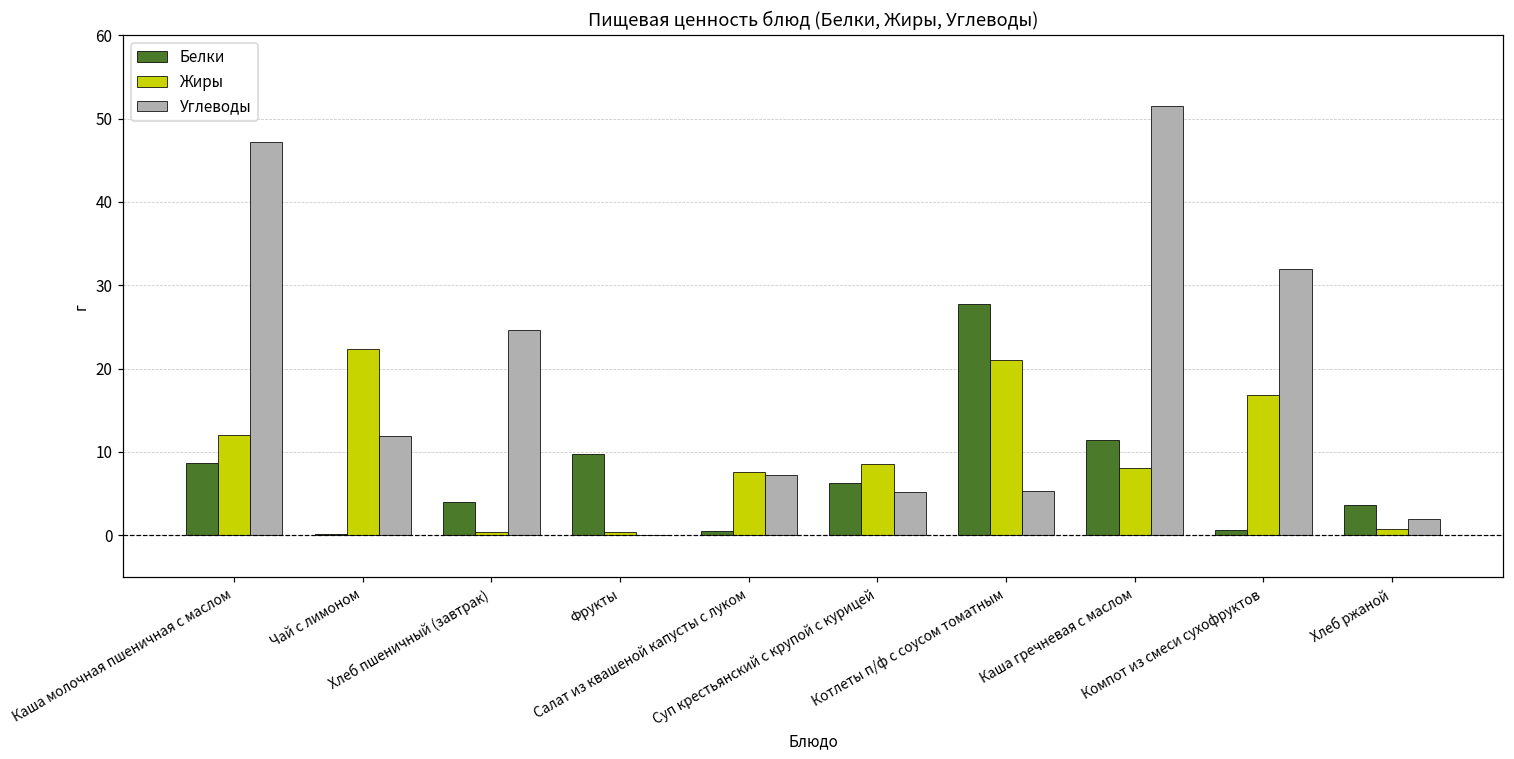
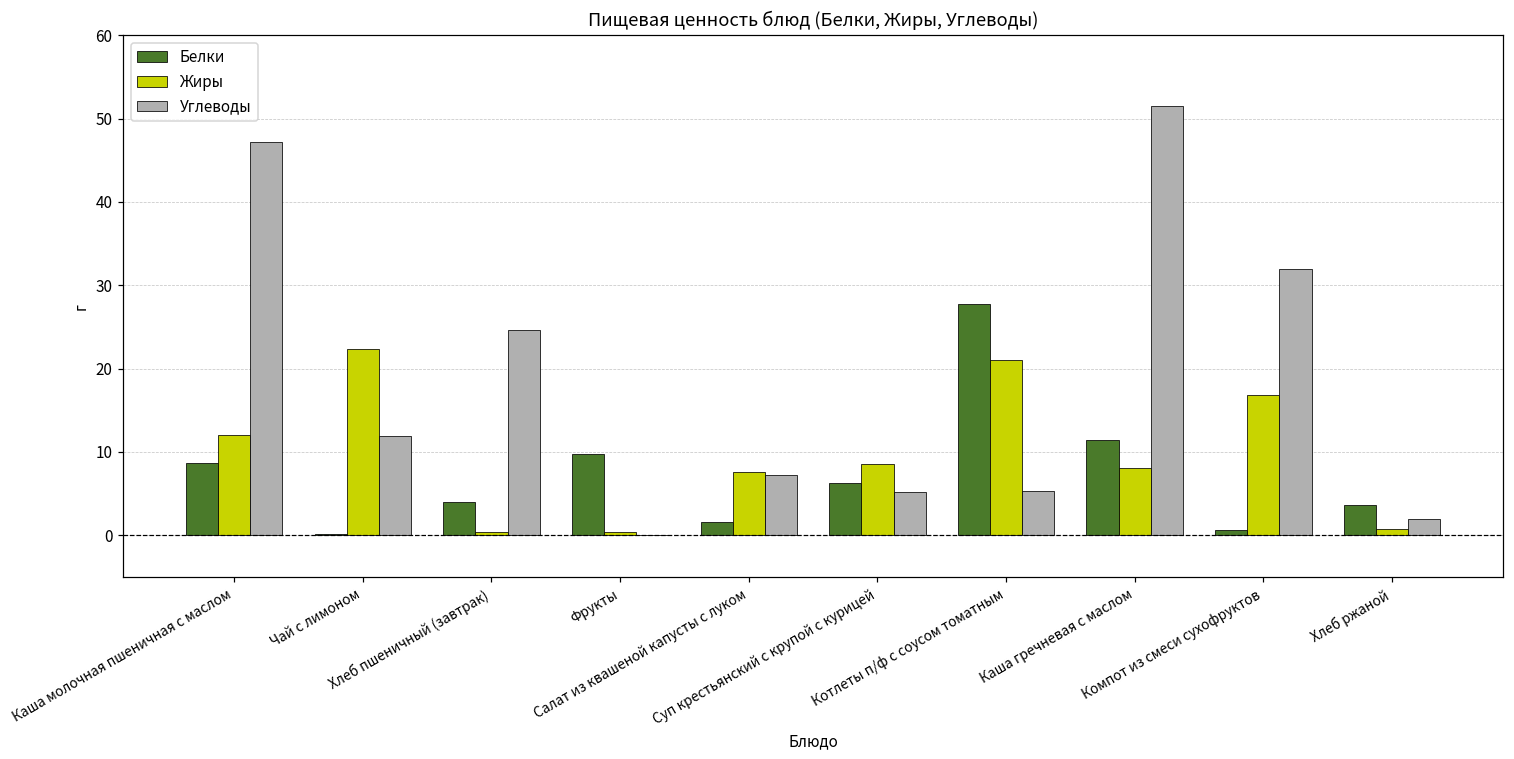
  {
    "Белки": {
      "Каша молочная пшеничная с маслом": 9,
      "Хлеб пшеничный (завтрак)": 4,
      "Фрукты": 10,
-     "Салат из квашеной капусты с луком": 1,
+     "Салат из квашеной капусты с луком": 2,
      "Суп крестьянский с крупой с курицей": 6,
      "Котлеты п/ф с соусом томатным": 28,
      "Каша гречневая с маслом": 11,
      "Компот из смеси сухофруктов": 1,
      "Хлеб ржаной": 4
    },
    "Жиры": {
      "Каша молочная пшеничная с маслом": 12,
      "Чай с лимоном": 22,
      "Хлеб пшеничный (завтрак)": 0,
      "Фрукты": 0,
      "Салат из квашеной капусты с луком": 8,
      "Суп крестьянский с крупой с курицей": 9,
      "Котлеты п/ф с соусом томатным": 21,
      "Каша гречневая с маслом": 8,
      "Компот из смеси сухофруктов": 17,
      "Хлеб ржаной": 1
    },
    "Углеводы": {
      "Каша молочная пшеничная с маслом": 47,
      "Чай с лимоном": 12,
      "Хлеб пшеничный (завтрак)": 25,
      "Фрукты": 0,
      "Салат из квашеной капусты с луком": 7,
      "Суп крестьянский с крупой с курицей": 5,
      "Котлеты п/ф с соусом томатным": 5,
      "Каша гречневая с маслом": 52,
      "Компот из смеси сухофруктов": 32,
      "Хлеб ржаной": 2
    }
  }
